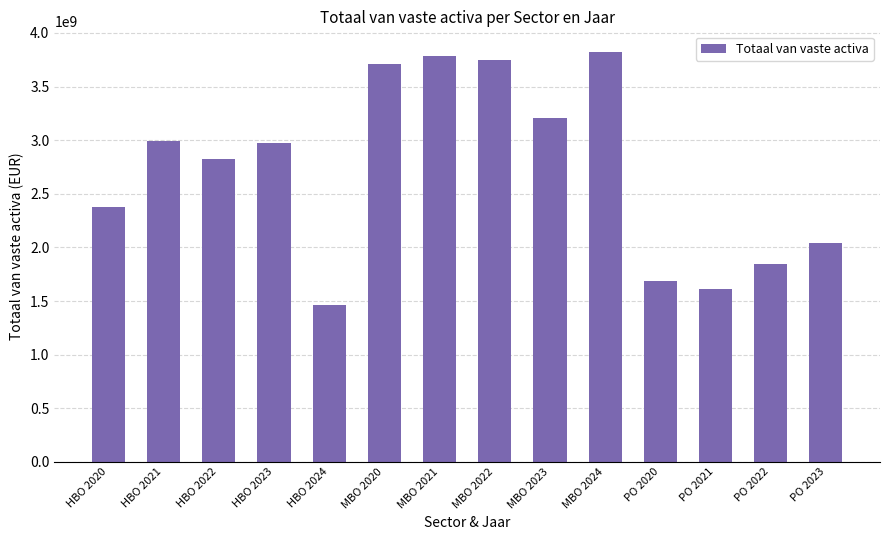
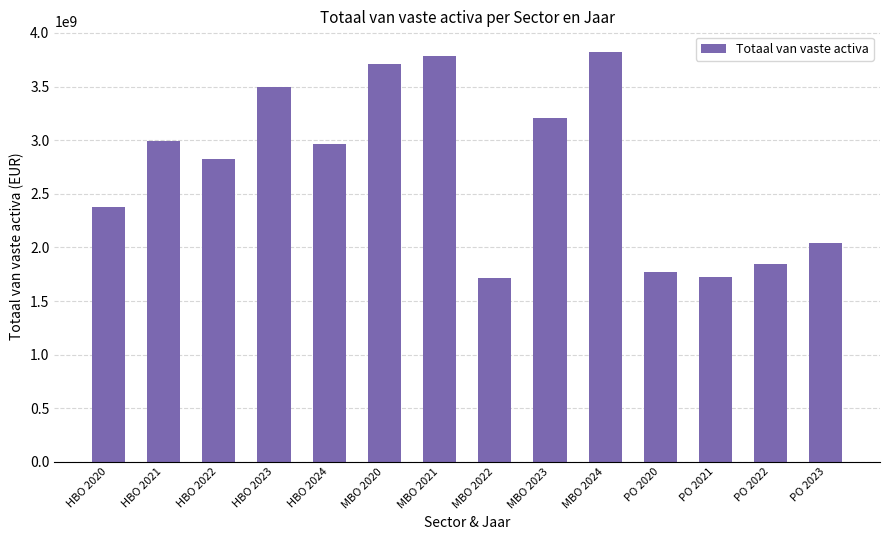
  {
    "HBO 2020": 2370000000,
    "HBO 2021": 2990000000,
    "HBO 2022": 2830000000,
-   "HBO 2023": 2970000000,
-   "HBO 2024": 1460000000,
+   "HBO 2023": 3500000000,
+   "HBO 2024": 2970000000,
    "MBO 2020": 3710000000,
    "MBO 2021": 3780000000,
-   "MBO 2022": 3750000000,
+   "MBO 2022": 1710000000,
    "MBO 2023": 3210000000,
    "MBO 2024": 3820000000,
-   "PO 2020": 1680000000,
-   "PO 2021": 1610000000,
+   "PO 2020": 1770000000,
+   "PO 2021": 1730000000,
    "PO 2022": 1840000000,
    "PO 2023": 2040000000
  }
